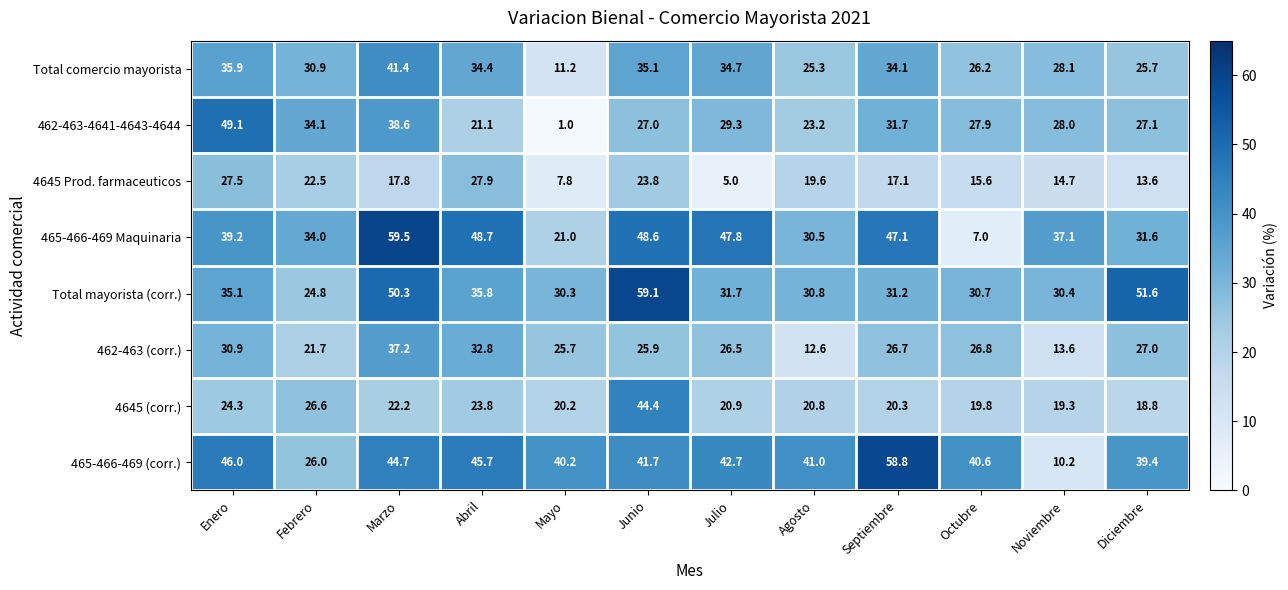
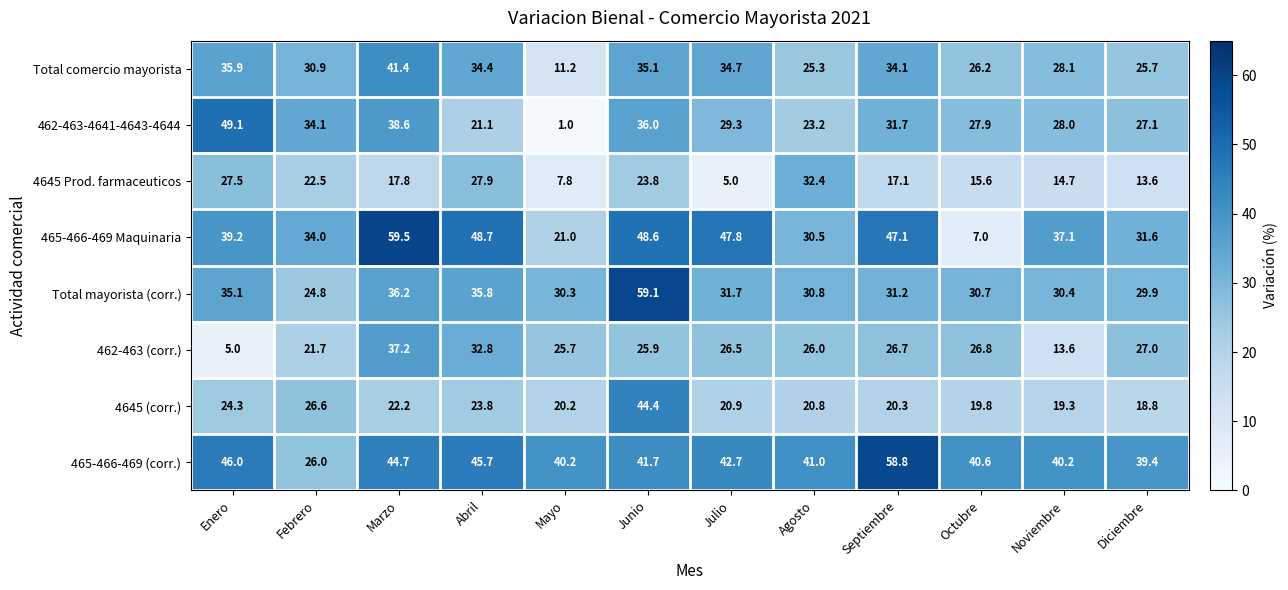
  {
    "Total comercio mayorista": {
      "Enero": 35.9,
      "Febrero": 30.9,
      "Marzo": 41.4,
      "Abril": 34.4,
      "Mayo": 11.2,
      "Junio": 35.1,
      "Julio": 34.7,
      "Agosto": 25.3,
      "Septiembre": 34.1,
      "Octubre": 26.2,
      "Noviembre": 28.1,
      "Diciembre": 25.7
    },
    "462-463-4641-4643-4644": {
      "Enero": 49.1,
      "Febrero": 34.1,
      "Marzo": 38.6,
      "Abril": 21.1,
      "Mayo": 1.0,
-     "Junio": 27.0,
+     "Junio": 36.0,
      "Julio": 29.3,
      "Agosto": 23.2,
      "Septiembre": 31.7,
      "Octubre": 27.9,
      "Noviembre": 28.0,
      "Diciembre": 27.1
    },
    "4645 Prod. farmaceuticos": {
      "Enero": 27.5,
      "Febrero": 22.5,
      "Marzo": 17.8,
      "Abril": 27.9,
      "Mayo": 7.8,
      "Junio": 23.8,
      "Julio": 5.0,
-     "Agosto": 19.6,
+     "Agosto": 32.4,
      "Septiembre": 17.1,
      "Octubre": 15.6,
      "Noviembre": 14.7,
      "Diciembre": 13.6
    },
    "465-466-469 Maquinaria": {
      "Enero": 39.2,
      "Febrero": 34.0,
      "Marzo": 59.5,
      "Abril": 48.7,
      "Mayo": 21.0,
      "Junio": 48.6,
      "Julio": 47.8,
      "Agosto": 30.5,
      "Septiembre": 47.1,
      "Octubre": 7.0,
      "Noviembre": 37.1,
      "Diciembre": 31.6
    },
    "Total mayorista (corr.)": {
      "Enero": 35.1,
      "Febrero": 24.8,
-     "Marzo": 50.3,
+     "Marzo": 36.2,
      "Abril": 35.8,
      "Mayo": 30.3,
      "Junio": 59.1,
      "Julio": 31.7,
      "Agosto": 30.8,
      "Septiembre": 31.2,
      "Octubre": 30.7,
      "Noviembre": 30.4,
-     "Diciembre": 51.6
+     "Diciembre": 29.9
    },
    "462-463 (corr.)": {
-     "Enero": 30.9,
+     "Enero": 5.0,
      "Febrero": 21.7,
      "Marzo": 37.2,
      "Abril": 32.8,
      "Mayo": 25.7,
      "Junio": 25.9,
      "Julio": 26.5,
-     "Agosto": 12.6,
+     "Agosto": 26.0,
      "Septiembre": 26.7,
      "Octubre": 26.8,
      "Noviembre": 13.6,
      "Diciembre": 27.0
    },
    "4645 (corr.)": {
      "Enero": 24.3,
      "Febrero": 26.6,
      "Marzo": 22.2,
      "Abril": 23.8,
      "Mayo": 20.2,
      "Junio": 44.4,
      "Julio": 20.9,
      "Agosto": 20.8,
      "Septiembre": 20.3,
      "Octubre": 19.8,
      "Noviembre": 19.3,
      "Diciembre": 18.8
    },
    "465-466-469 (corr.)": {
      "Enero": 46.0,
      "Febrero": 26.0,
      "Marzo": 44.7,
      "Abril": 45.7,
      "Mayo": 40.2,
      "Junio": 41.7,
      "Julio": 42.7,
      "Agosto": 41.0,
      "Septiembre": 58.8,
      "Octubre": 40.6,
-     "Noviembre": 10.2,
+     "Noviembre": 40.2,
      "Diciembre": 39.4
    }
  }
